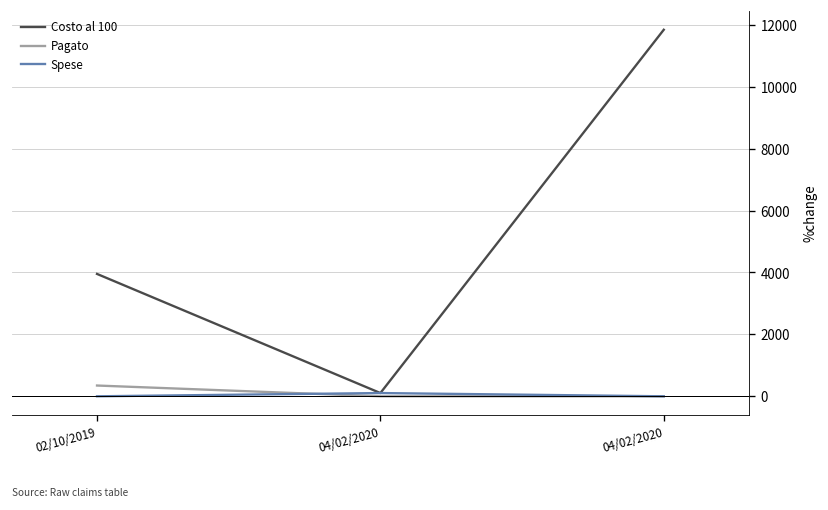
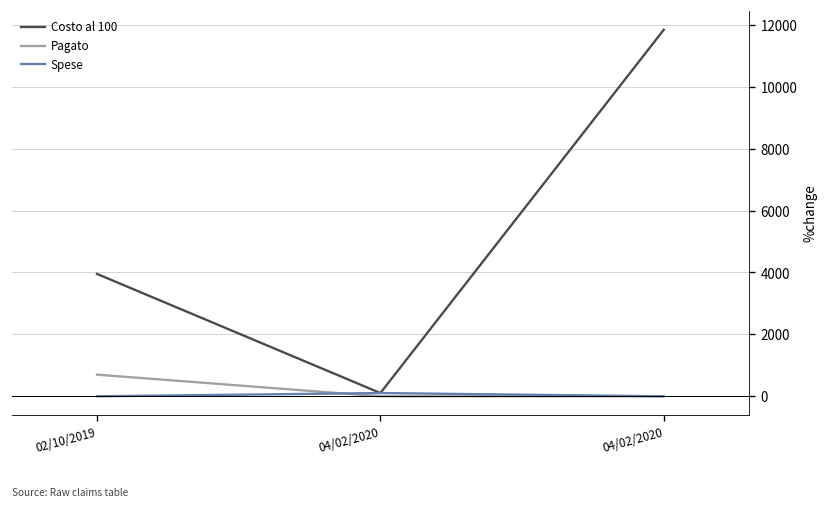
  {
    "Costo al 100": {
      "02/10/2019": 4000
    },
    "Pagato": {
-     "02/10/2019": 300
+     "02/10/2019": 700
    },
    "Spese": {
      "02/10/2019": 0
    }
  }
